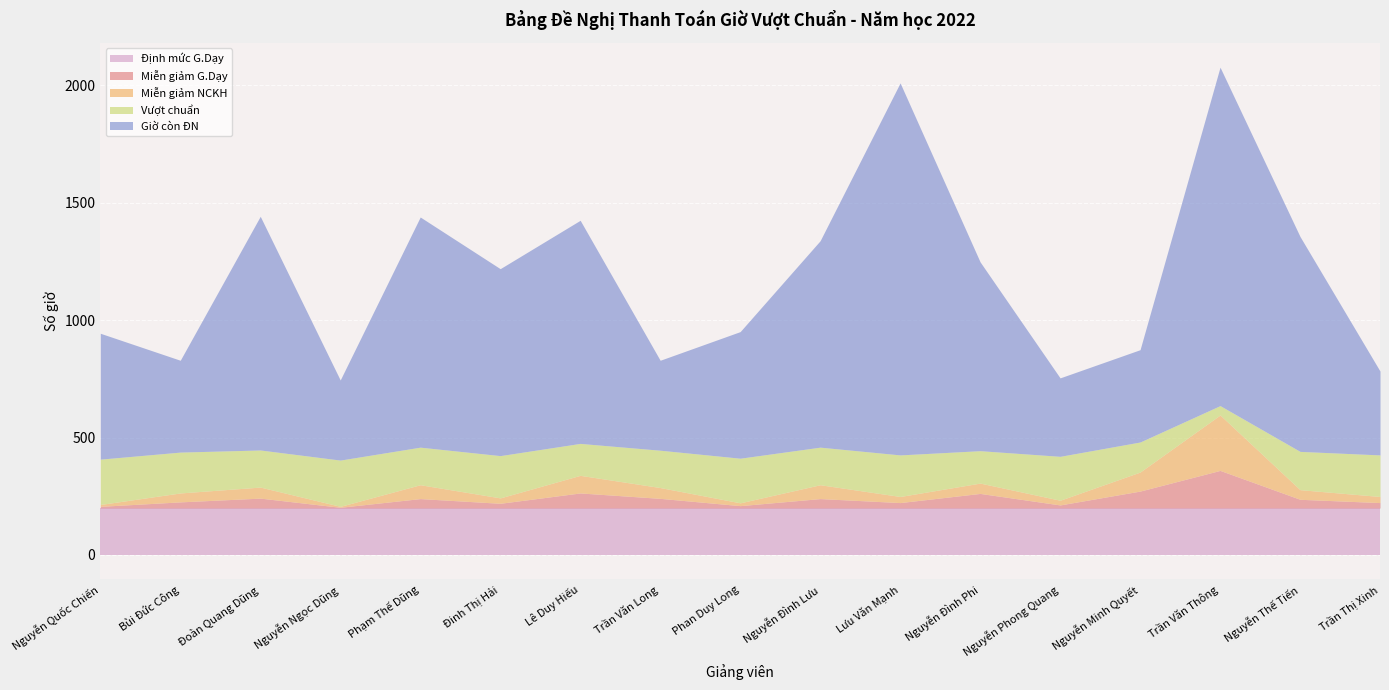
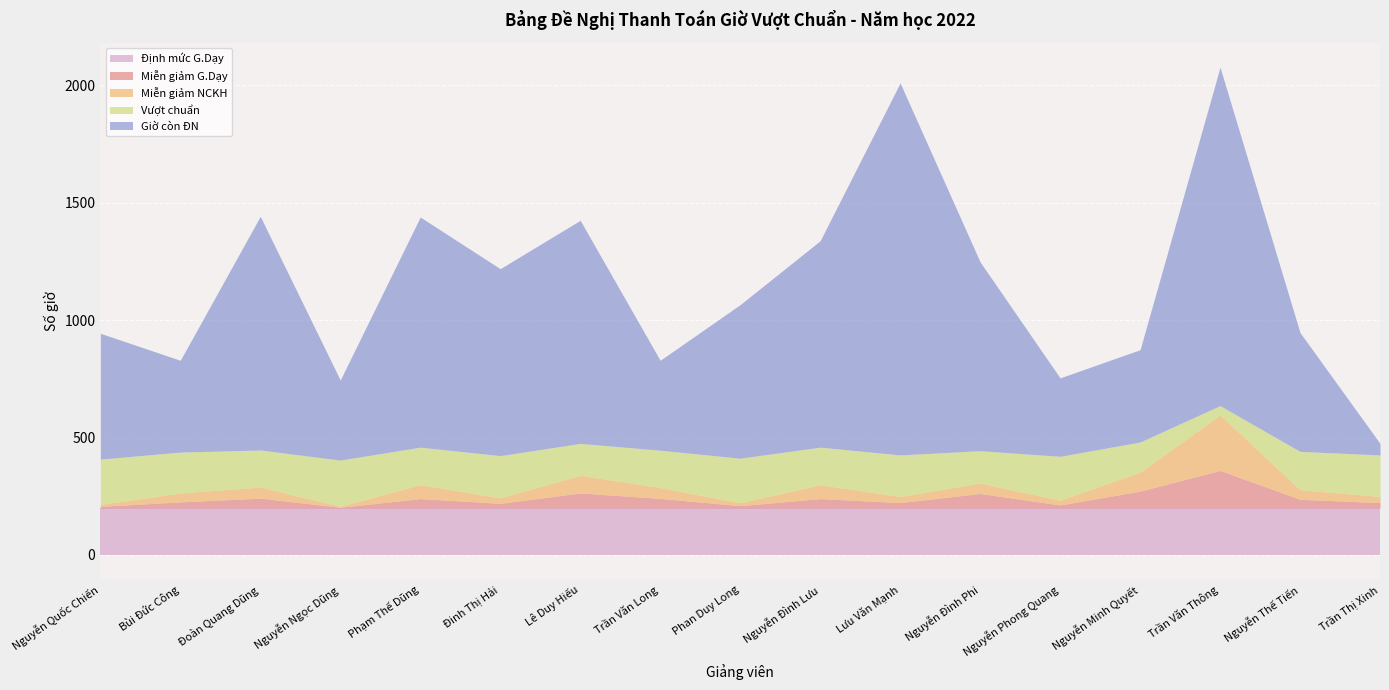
  {
    "Định mức G.Dạy": {
      "Bùi Đức Công": 200,
      "Đoàn Quang Dũng": 200,
      "Phạm Thế Dũng": 200,
      "Đinh Thị Hải": 200,
      "Lê Duy Hiếu": 200,
      "Trần Văn Long": 200,
      "Nguyễn Đình Lưu": 200,
      "Lưu Văn Mạnh": 200,
      "Nguyễn Đình Phi": 200,
      "Nguyễn Phong Quang": 200,
      "Nguyễn Minh Quyết": 200,
      "Trần Văn Thông": 200,
      "Nguyễn Thế Tiến": 200,
      "Trần Thị Xinh": 200
    },
    "Giờ còn ĐN": {
      "Nguyễn Quốc Chiến": 540,
      "Bùi Đức Công": 390,
      "Đoàn Quang Dũng": 1000,
      "Nguyễn Ngọc Dũng": 340,
      "Phạm Thế Dũng": 980,
      "Đinh Thị Hải": 800,
      "Lê Duy Hiếu": 950,
      "Trần Văn Long": 380,
-     "Phan Duy Long": 540,
+     "Phan Duy Long": 650,
      "Nguyễn Đình Lưu": 880,
      "Lưu Văn Mạnh": 1580,
      "Nguyễn Đình Phi": 800,
      "Nguyễn Phong Quang": 330,
      "Nguyễn Minh Quyết": 390,
      "Trần Văn Thông": 1440,
-     "Nguyễn Thế Tiến": 920,
-     "Trần Thị Xinh": 360
+     "Nguyễn Thế Tiến": 510,
+     "Trần Thị Xinh": 50
    }
  }
